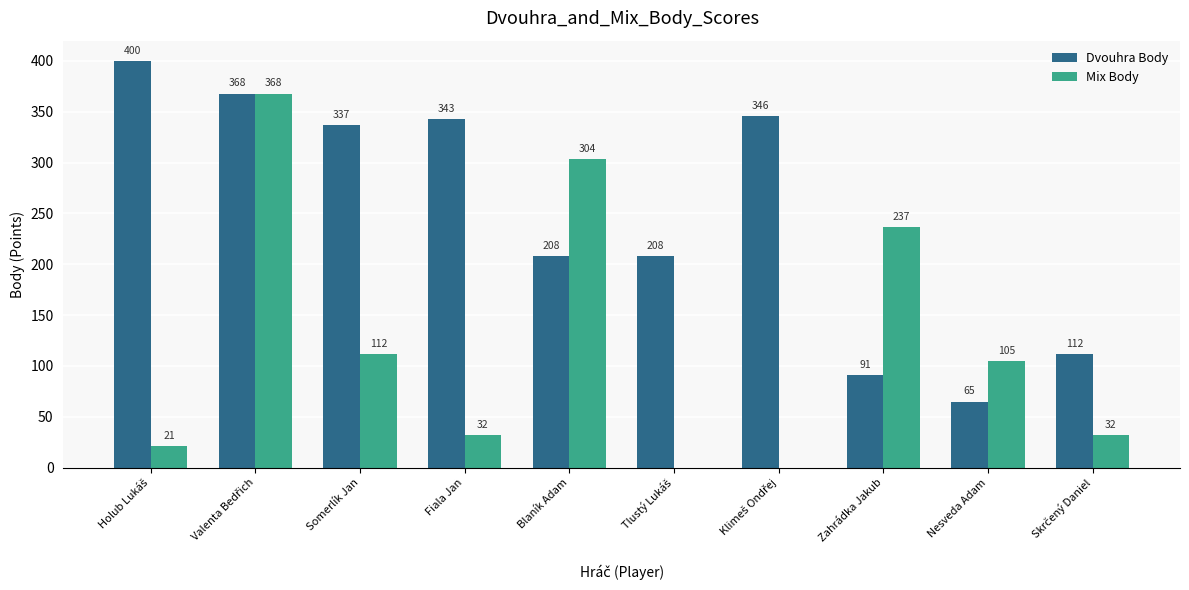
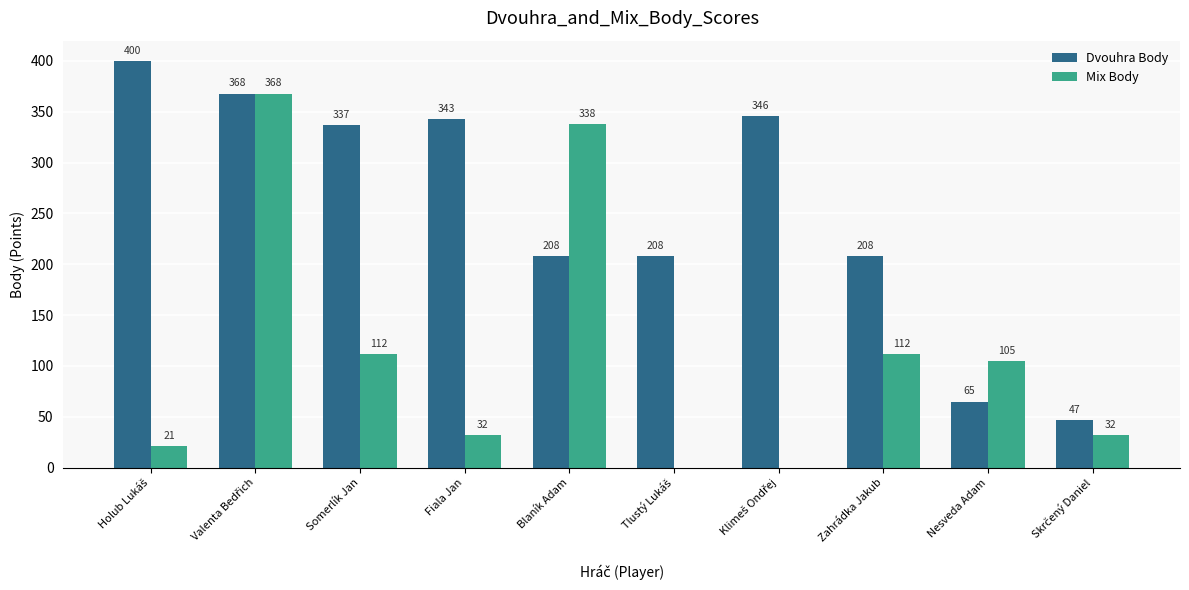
  {
    "Dvouhra Body": {
      "Holub Lukáš": 400,
      "Valenta Bedřich": 368,
      "Somerlík Jan": 337,
      "Fiala Jan": 343,
      "Blaník Adam": 208,
      "Tlustý Lukáš": 208,
      "Klimeš Ondřej": 346,
-     "Zahrádka Jakub": 91,
+     "Zahrádka Jakub": 208,
      "Nesveda Adam": 65,
-     "Skrčený Daniel": 112
+     "Skrčený Daniel": 47
    },
    "Mix Body": {
      "Holub Lukáš": 21,
      "Valenta Bedřich": 368,
      "Somerlík Jan": 112,
      "Fiala Jan": 32,
-     "Blaník Adam": 304,
-     "Zahrádka Jakub": 237,
+     "Blaník Adam": 338,
+     "Zahrádka Jakub": 112,
      "Nesveda Adam": 105,
      "Skrčený Daniel": 32
    }
  }
